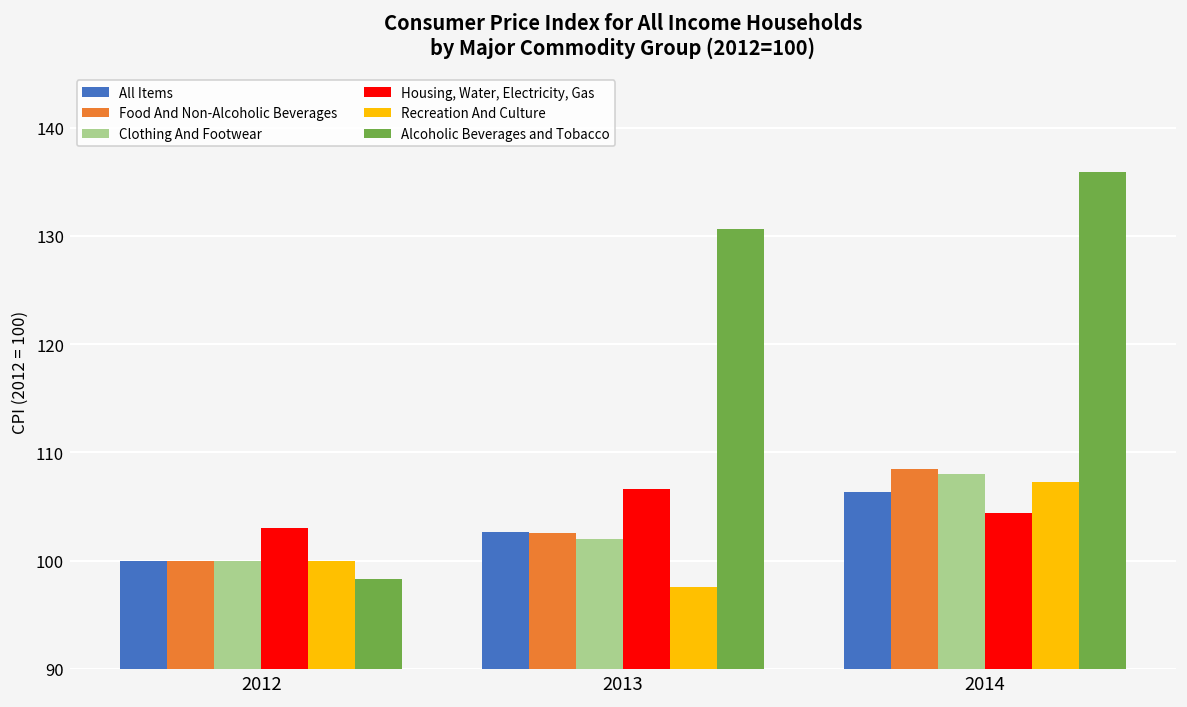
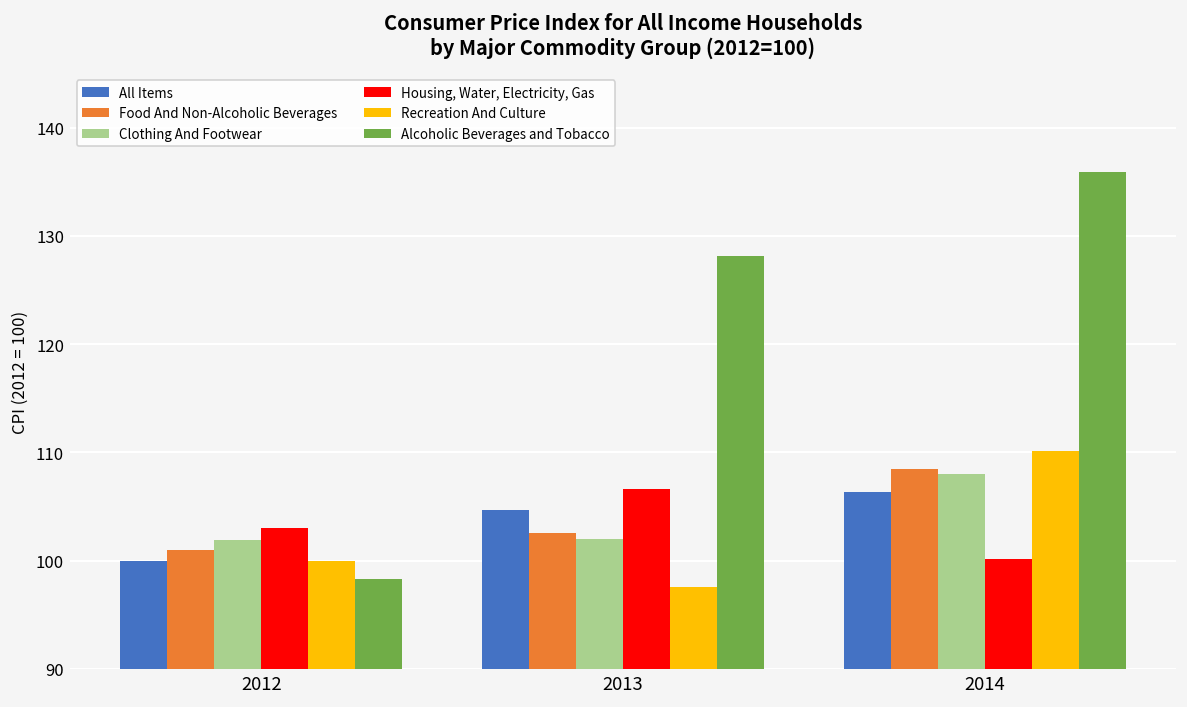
  {
    "All Items": {
      "2012": 100,
-     "2013": 103,
+     "2013": 105,
      "2014": 106
    },
    "Food And Non-Alcoholic Beverages": {
-     "2012": 100,
+     "2012": 101,
      "2013": 103,
      "2014": 109
    },
    "Clothing And Footwear": {
-     "2012": 100,
+     "2012": 102,
      "2013": 102,
      "2014": 108
    },
    "Housing, Water, Electricity, Gas": {
      "2012": 103,
      "2013": 107,
-     "2014": 104
+     "2014": 100
    },
    "Recreation And Culture": {
      "2012": 100,
      "2013": 98,
-     "2014": 107
+     "2014": 110
    },
    "Alcoholic Beverages and Tobacco": {
      "2012": 98,
-     "2013": 131,
+     "2013": 128,
      "2014": 136
    }
  }
